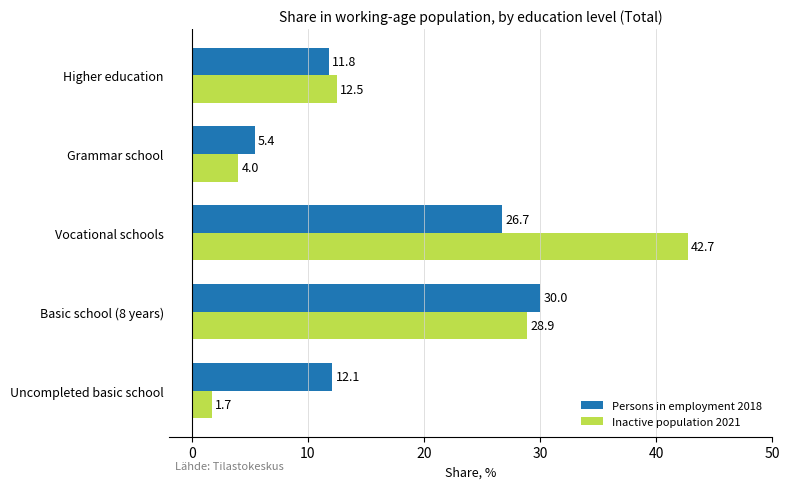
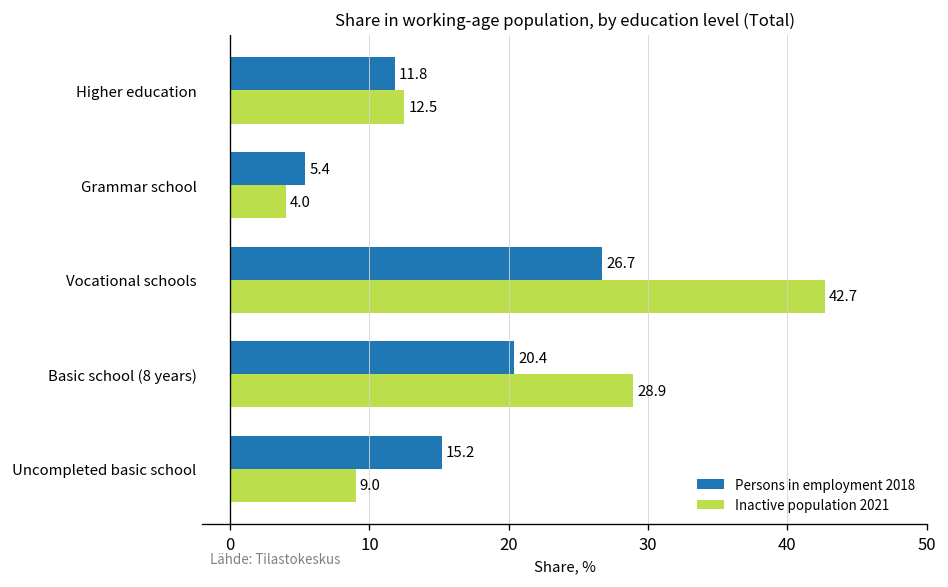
  {
    "Persons in employment 2018": {
      "Higher education": 11.8,
      "Grammar school": 5.4,
      "Vocational schools": 26.7,
-     "Basic school (8 years)": 30.0,
-     "Uncompleted basic school": 12.1
+     "Basic school (8 years)": 20.4,
+     "Uncompleted basic school": 15.2
    },
    "Inactive population 2021": {
      "Higher education": 12.5,
      "Grammar school": 4.0,
      "Vocational schools": 42.7,
      "Basic school (8 years)": 28.9,
-     "Uncompleted basic school": 1.7
+     "Uncompleted basic school": 9.0
    }
  }
